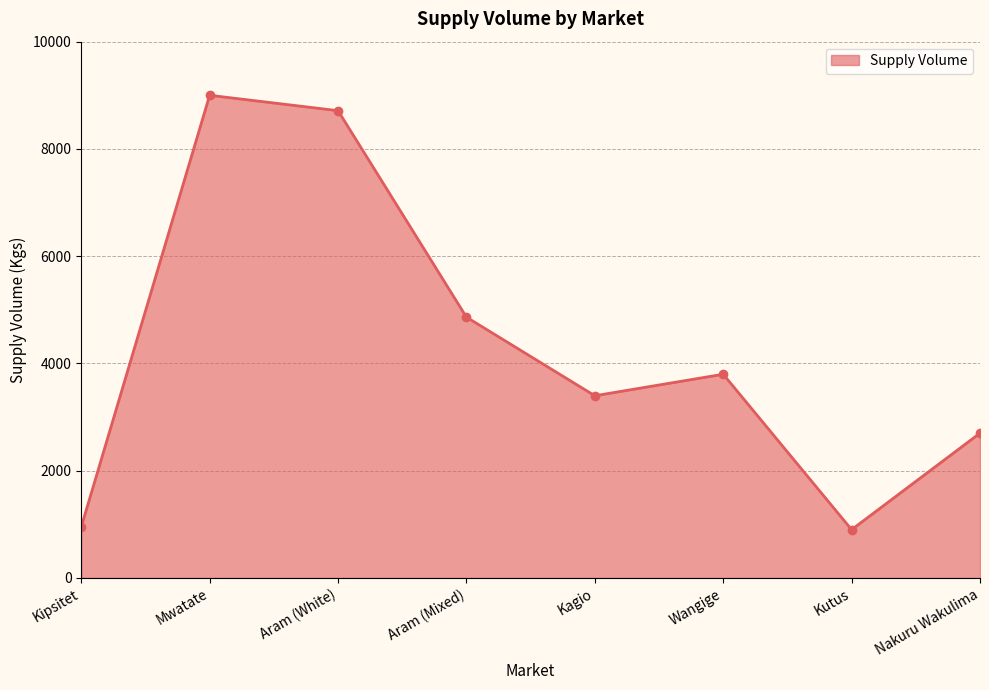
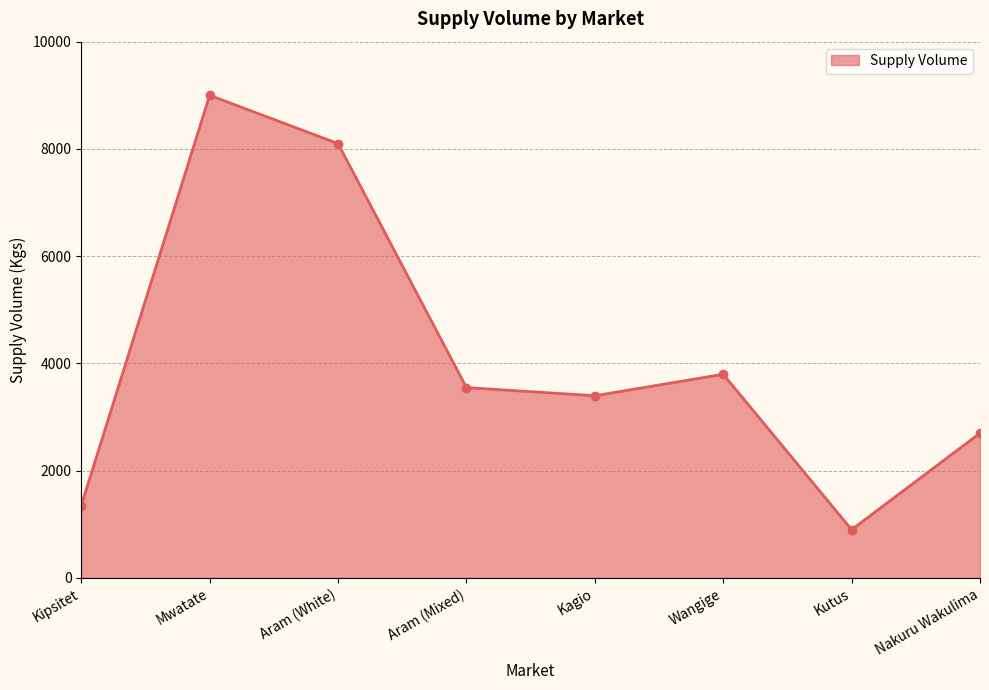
  {
-   "Kipsitet": 1000,
+   "Kipsitet": 1400,
    "Mwatate": 9000,
-   "Aram (White)": 8700,
-   "Aram (Mixed)": 4900,
+   "Aram (White)": 8100,
+   "Aram (Mixed)": 3600,
    "Kagio": 3400,
    "Wangige": 3800,
    "Kutus": 900,
    "Nakuru Wakulima": 2700
  }
